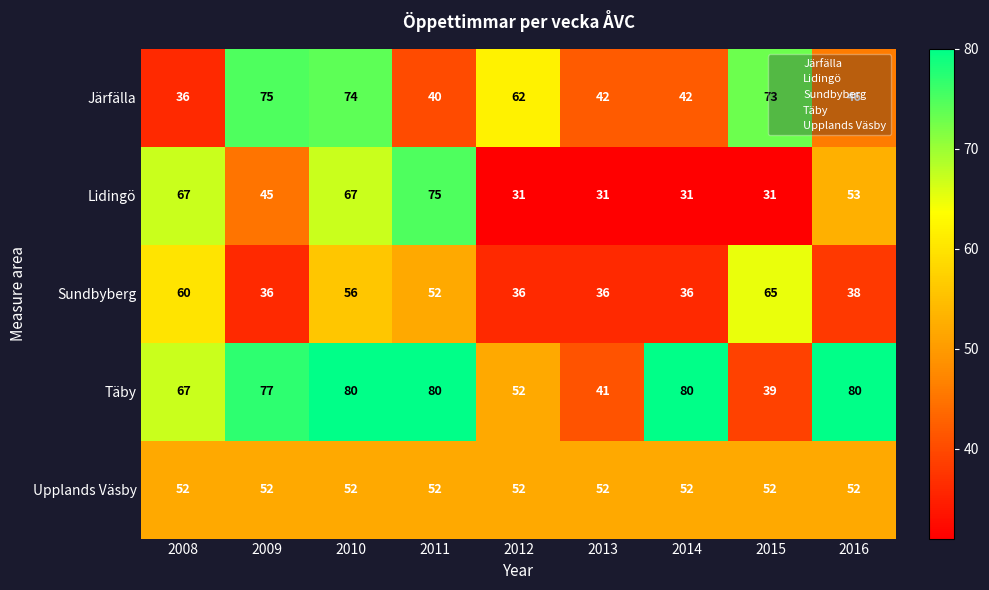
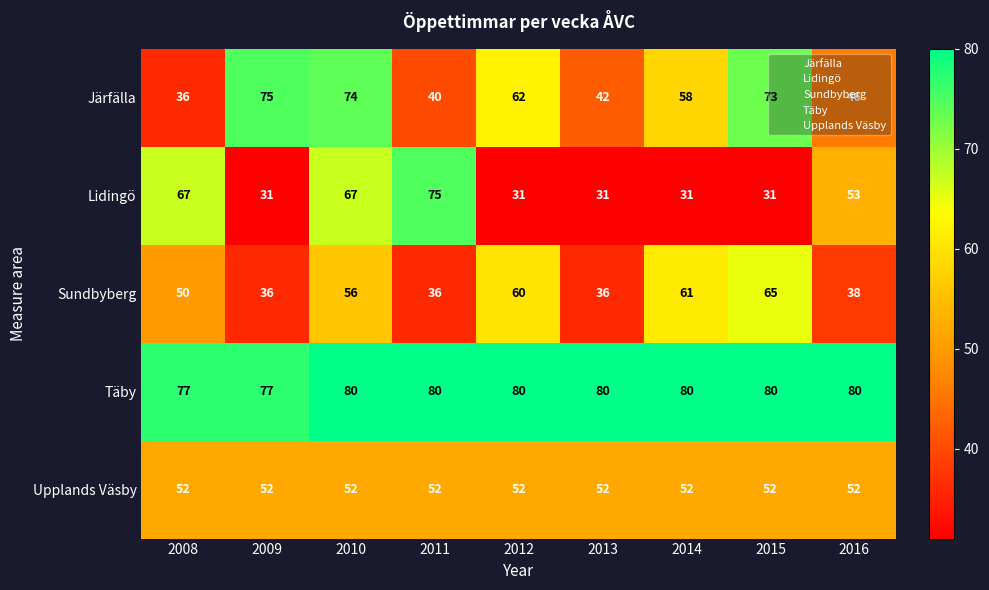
  {
    "Järfälla": {
      "2008": 36,
      "2009": 75,
      "2010": 74,
      "2011": 40,
      "2012": 62,
      "2013": 42,
-     "2014": 42
+     "2014": 58
    },
    "Lidingö": {
      "2008": 67,
-     "2009": 45,
+     "2009": 31,
      "2010": 67,
      "2011": 75,
      "2012": 31,
      "2013": 31,
      "2014": 31,
      "2015": 31,
      "2016": 53
    },
    "Sundbyberg": {
-     "2008": 60,
+     "2008": 50,
      "2009": 36,
      "2010": 56,
-     "2011": 52,
-     "2012": 36,
+     "2011": 36,
+     "2012": 60,
      "2013": 36,
-     "2014": 36,
+     "2014": 61,
      "2015": 65,
      "2016": 38
    },
    "Täby": {
-     "2008": 67,
+     "2008": 77,
      "2009": 77,
      "2010": 80,
      "2011": 80,
-     "2012": 52,
-     "2013": 41,
+     "2012": 80,
+     "2013": 80,
      "2014": 80,
-     "2015": 39,
+     "2015": 80,
      "2016": 80
    },
    "Upplands Väsby": {
      "2008": 52,
      "2009": 52,
      "2010": 52,
      "2011": 52,
      "2012": 52,
      "2013": 52,
      "2014": 52,
      "2015": 52,
      "2016": 52
    }
  }
